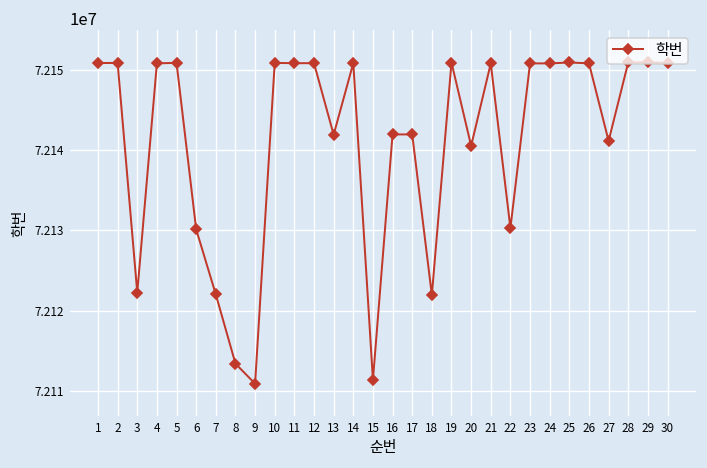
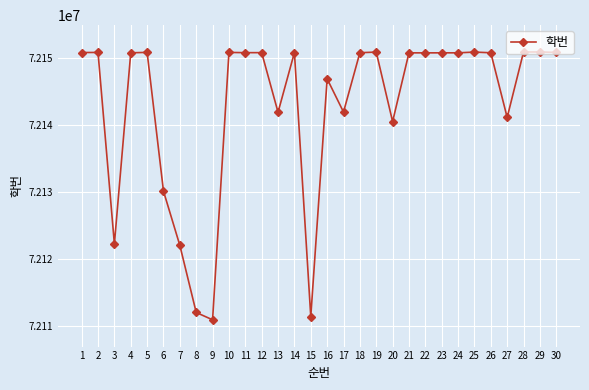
  {
    "1": 72151000,
    "2": 72151000,
    "3": 72122000,
    "4": 72151000,
    "5": 72151000,
    "6": 72130000,
    "7": 72122000,
-   "8": 72113000,
+   "8": 72112000,
    "9": 72111000,
    "10": 72151000,
    "11": 72151000,
    "12": 72151000,
    "13": 72142000,
    "14": 72151000,
    "15": 72111000,
-   "16": 72142000,
+   "16": 72147000,
    "17": 72142000,
-   "18": 72122000,
+   "18": 72151000,
    "19": 72151000,
    "20": 72141000,
    "21": 72151000,
-   "22": 72130000,
+   "22": 72151000,
    "23": 72151000,
    "24": 72151000,
    "25": 72151000,
    "26": 72151000,
    "27": 72141000
  }
